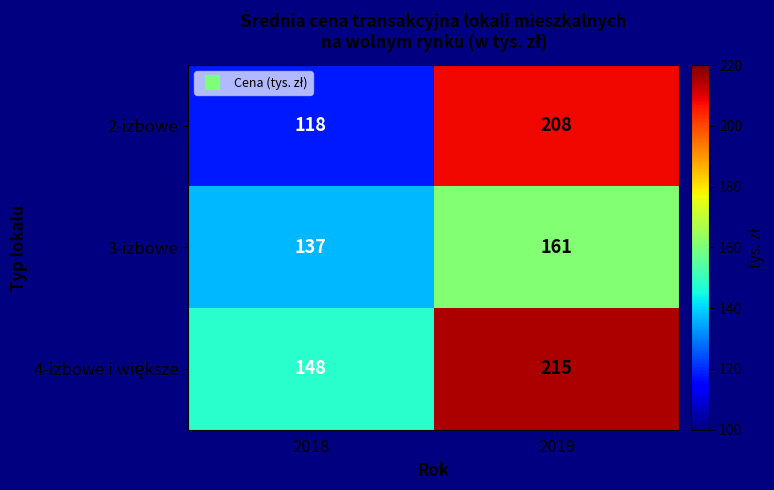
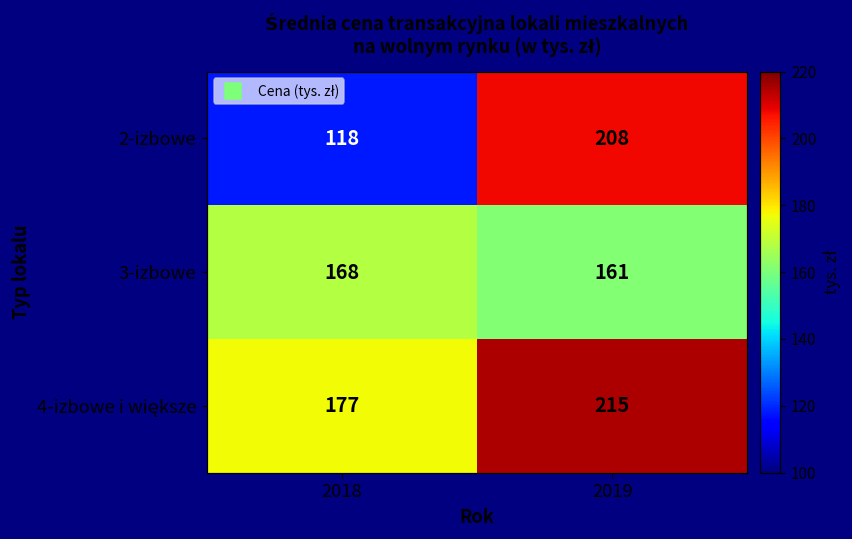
  {
    "2-izbowe": {
      "2018": 118,
      "2019": 208
    },
    "3-izbowe": {
-     "2018": 137,
+     "2018": 168,
      "2019": 161
    },
    "4-izbowe i większe": {
-     "2018": 148,
+     "2018": 177,
      "2019": 215
    }
  }
